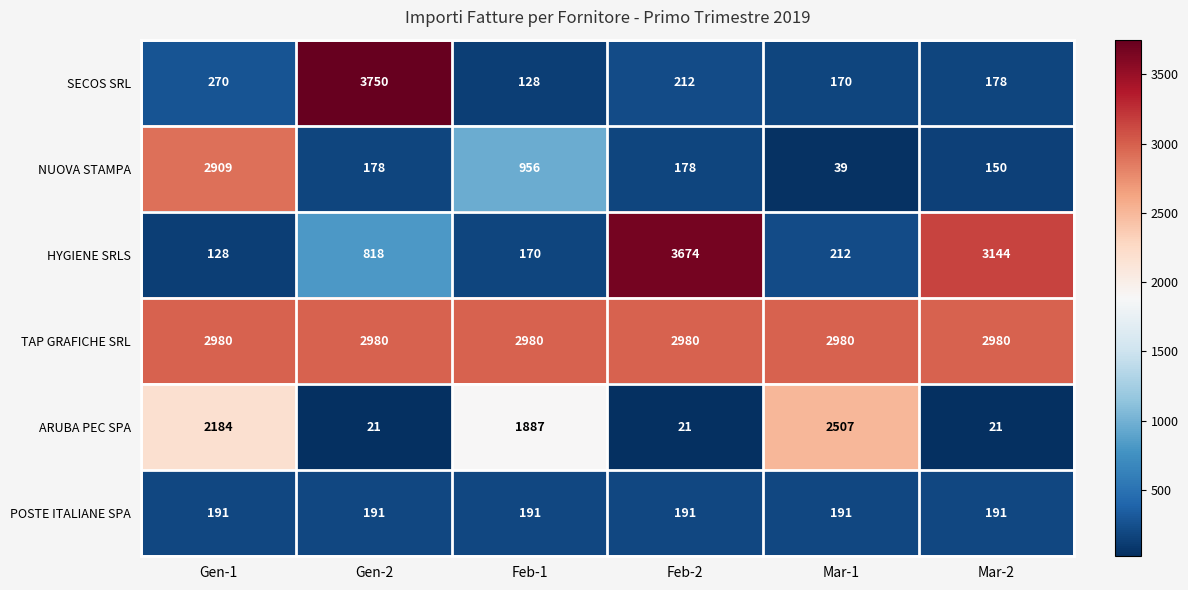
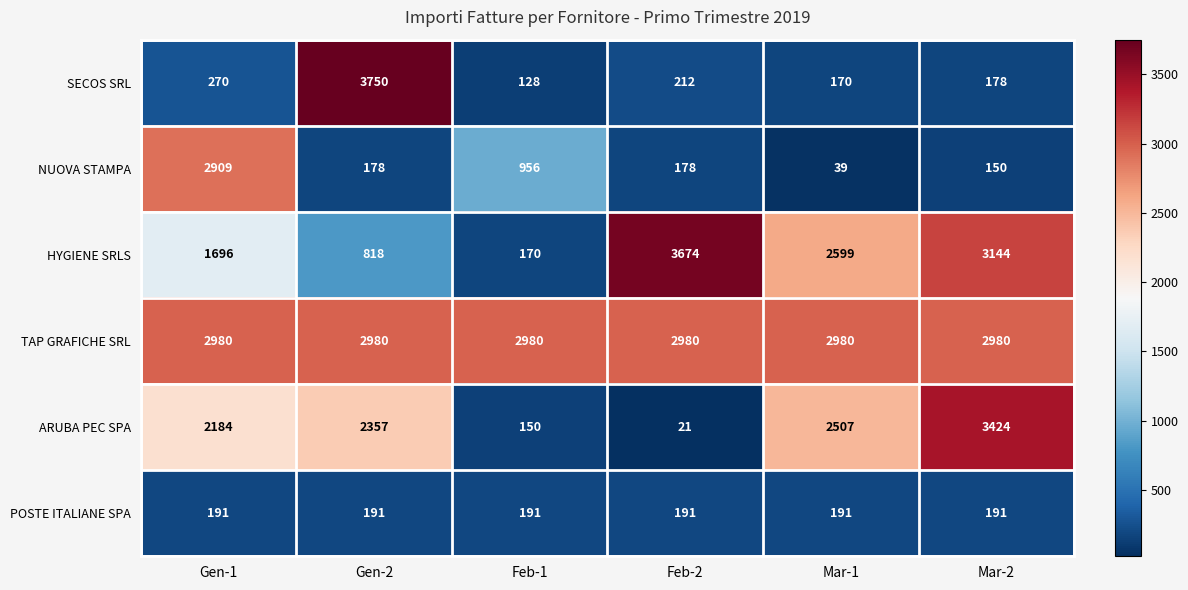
  {
    "SECOS SRL": {
      "Gen-1": 270,
      "Gen-2": 3750,
      "Feb-1": 128,
      "Feb-2": 212,
      "Mar-1": 170,
      "Mar-2": 178
    },
    "NUOVA STAMPA": {
      "Gen-1": 2909,
      "Gen-2": 178,
      "Feb-1": 956,
      "Feb-2": 178,
      "Mar-1": 39,
      "Mar-2": 150
    },
    "HYGIENE SRLS": {
-     "Gen-1": 128,
+     "Gen-1": 1696,
      "Gen-2": 818,
      "Feb-1": 170,
      "Feb-2": 3674,
-     "Mar-1": 212,
+     "Mar-1": 2599,
      "Mar-2": 3144
    },
    "TAP GRAFICHE SRL": {
      "Gen-1": 2980,
      "Gen-2": 2980,
      "Feb-1": 2980,
      "Feb-2": 2980,
      "Mar-1": 2980,
      "Mar-2": 2980
    },
    "ARUBA PEC SPA": {
      "Gen-1": 2184,
-     "Gen-2": 21,
-     "Feb-1": 1887,
+     "Gen-2": 2357,
+     "Feb-1": 150,
      "Feb-2": 21,
      "Mar-1": 2507,
-     "Mar-2": 21
+     "Mar-2": 3424
    },
    "POSTE ITALIANE SPA": {
      "Gen-1": 191,
      "Gen-2": 191,
      "Feb-1": 191,
      "Feb-2": 191,
      "Mar-1": 191,
      "Mar-2": 191
    }
  }
